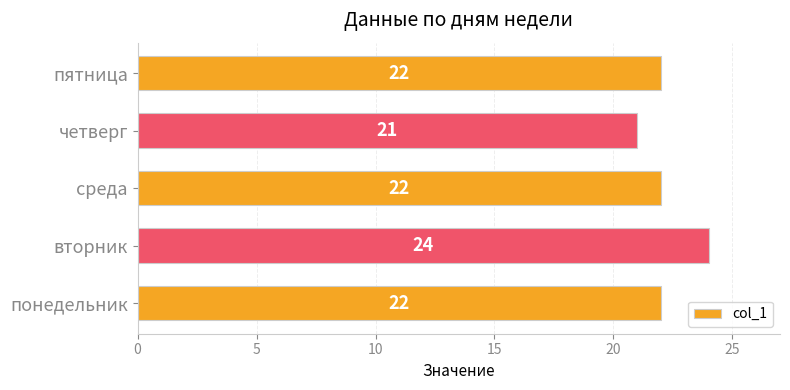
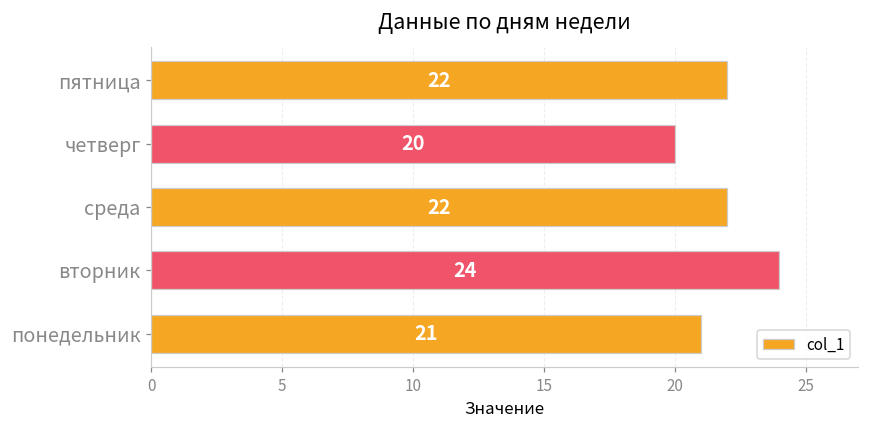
  {
    "пятница": 22,
-   "четверг": 21,
+   "четверг": 20,
    "среда": 22,
    "вторник": 24,
-   "понедельник": 22
+   "понедельник": 21
  }
